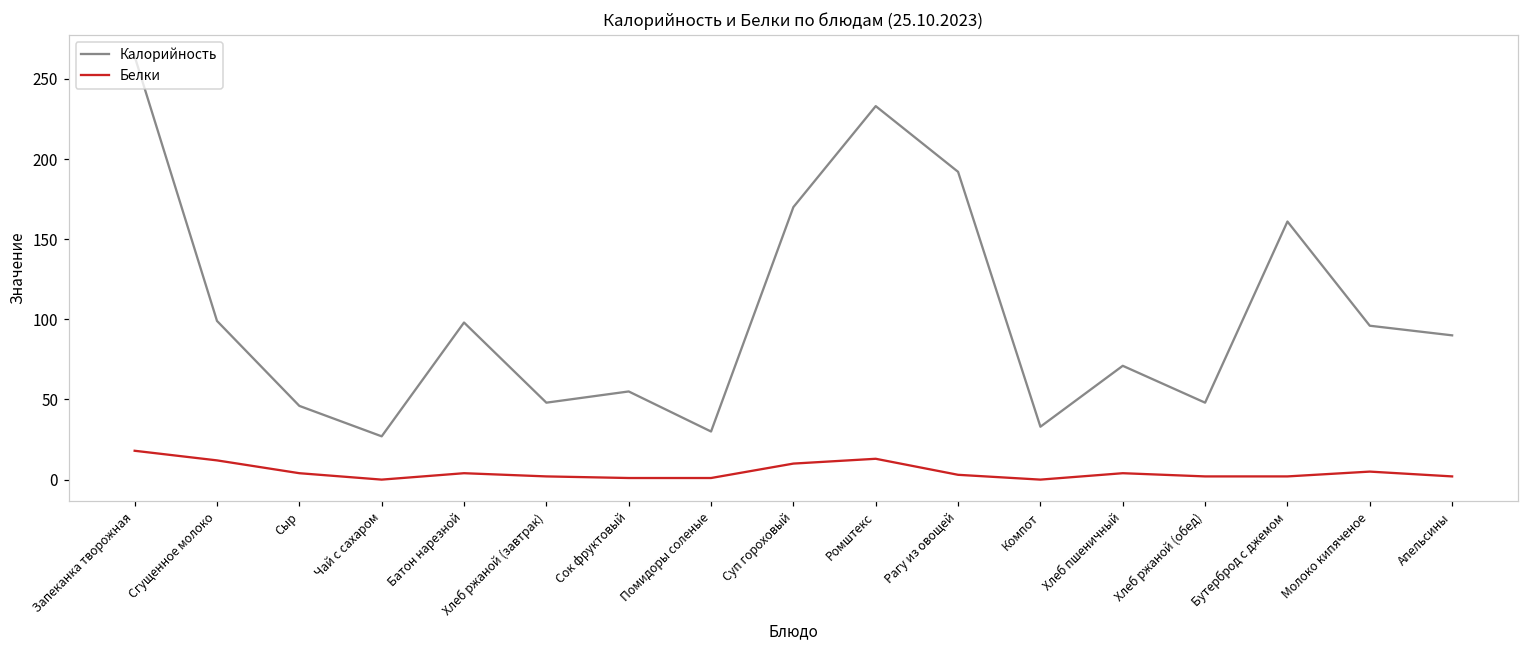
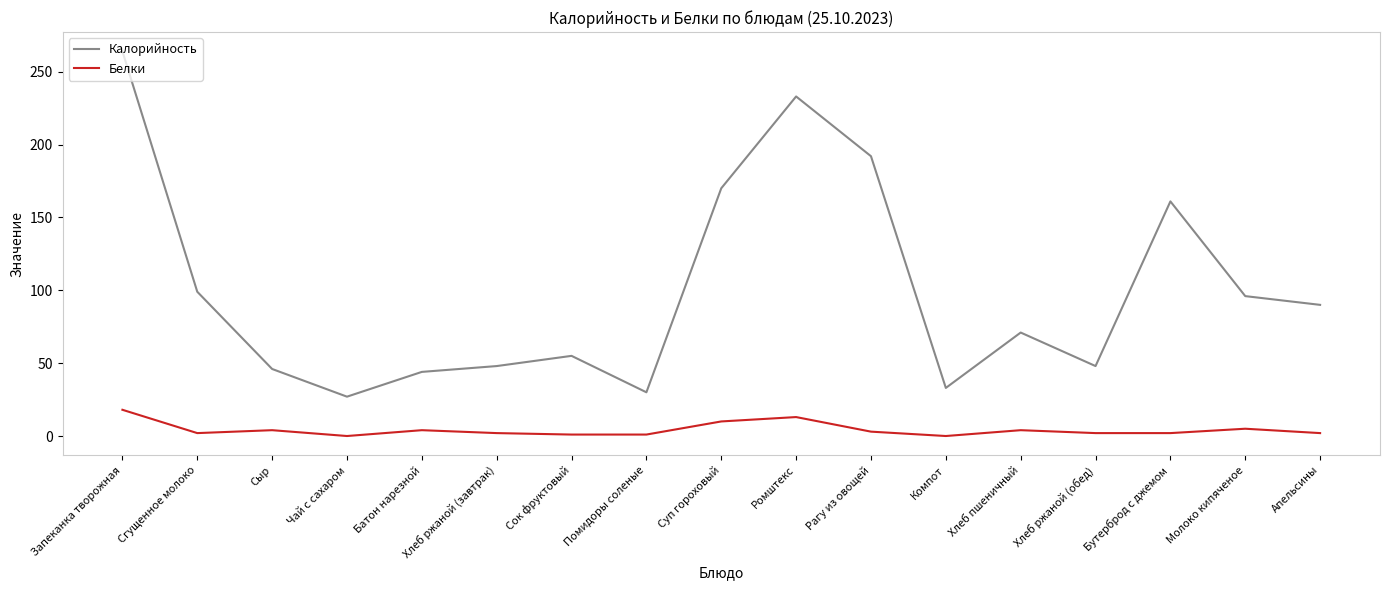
  {
    "Калорийность": {
      "Сгущенное молоко": 99,
      "Сыр": 46,
      "Чай с сахаром": 27,
-     "Батон нарезной": 98,
+     "Батон нарезной": 44,
      "Хлеб ржаной (завтрак)": 48,
      "Сок фруктовый": 55,
      "Помидоры соленые": 30,
      "Суп гороховый": 170,
      "Ромштекс": 233,
      "Рагу из овощей": 192,
      "Компот": 33,
      "Хлеб пшеничный": 71,
      "Хлеб ржаной (обед)": 48,
      "Бутерброд с джемом": 161,
      "Молоко кипяченое": 96,
      "Апельсины": 90
    },
    "Белки": {
      "Запеканка творожная": 18,
-     "Сгущенное молоко": 12,
+     "Сгущенное молоко": 2,
      "Сыр": 4,
      "Чай с сахаром": 0,
      "Батон нарезной": 4,
      "Хлеб ржаной (завтрак)": 2,
      "Сок фруктовый": 1,
      "Помидоры соленые": 1,
      "Суп гороховый": 10,
      "Ромштекс": 13,
      "Рагу из овощей": 3,
      "Компот": 0,
      "Хлеб пшеничный": 4,
      "Хлеб ржаной (обед)": 2,
      "Бутерброд с джемом": 2,
      "Молоко кипяченое": 5,
      "Апельсины": 2
    }
  }
